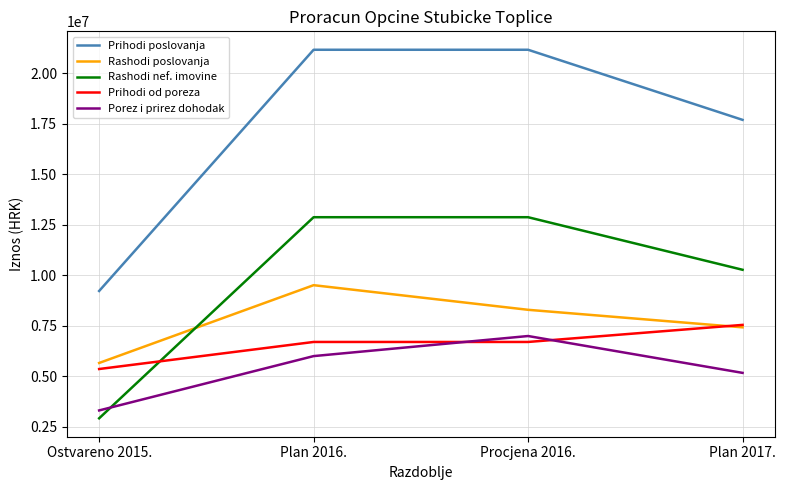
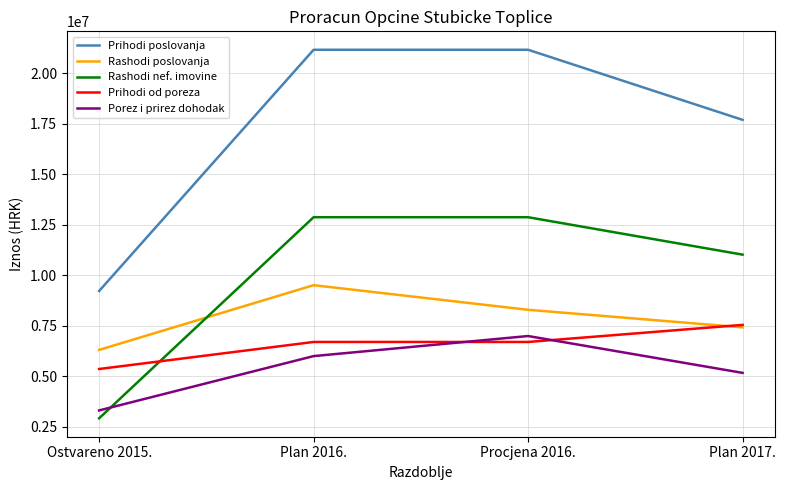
  {
    "Prihodi poslovanja": {
      "Ostvareno 2015.": 9200000,
      "Plan 2016.": 21200000,
      "Procjena 2016.": 21200000,
      "Plan 2017.": 17700000
    },
    "Rashodi poslovanja": {
-     "Ostvareno 2015.": 5700000,
+     "Ostvareno 2015.": 6300000,
      "Plan 2016.": 9500000,
      "Procjena 2016.": 8300000
    },
    "Rashodi nef. imovine": {
      "Ostvareno 2015.": 2900000,
      "Plan 2016.": 12900000,
      "Procjena 2016.": 12900000,
-     "Plan 2017.": 10300000
+     "Plan 2017.": 11000000
    },
    "Prihodi od poreza": {
      "Ostvareno 2015.": 5400000,
      "Plan 2016.": 6700000,
      "Procjena 2016.": 6700000
    },
    "Porez i prirez dohodak": {
      "Ostvareno 2015.": 3300000,
      "Plan 2016.": 6000000,
      "Procjena 2016.": 7000000,
      "Plan 2017.": 5200000
    }
  }
